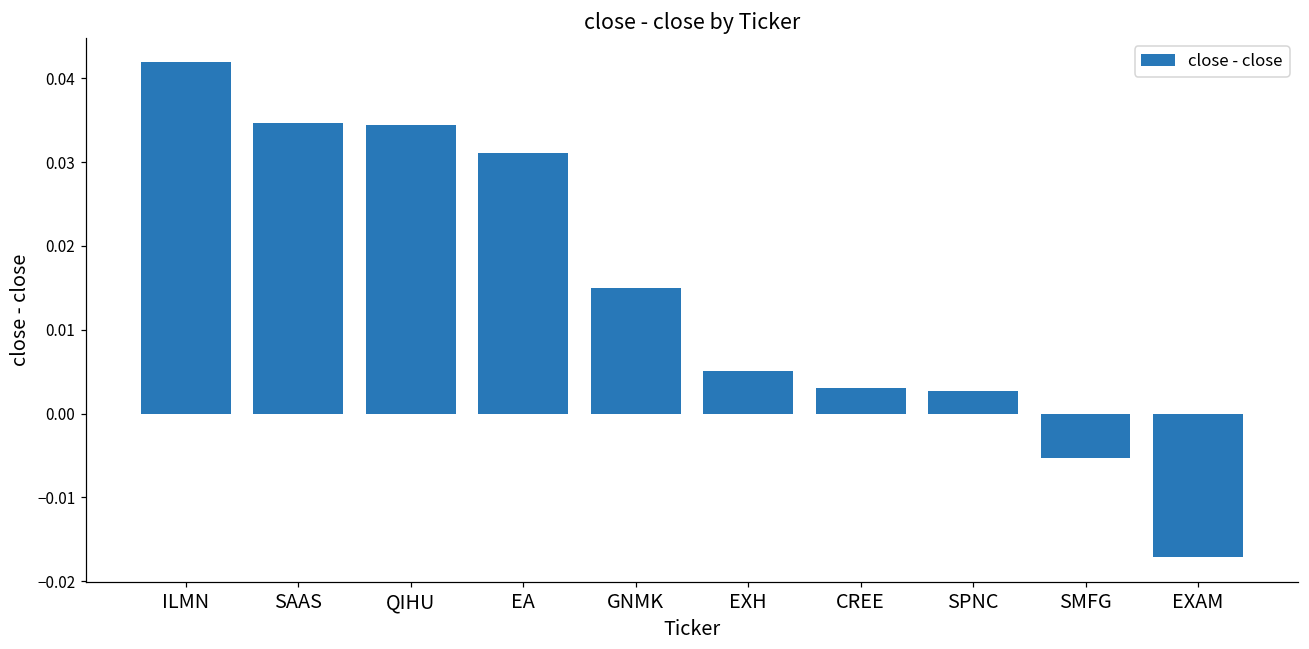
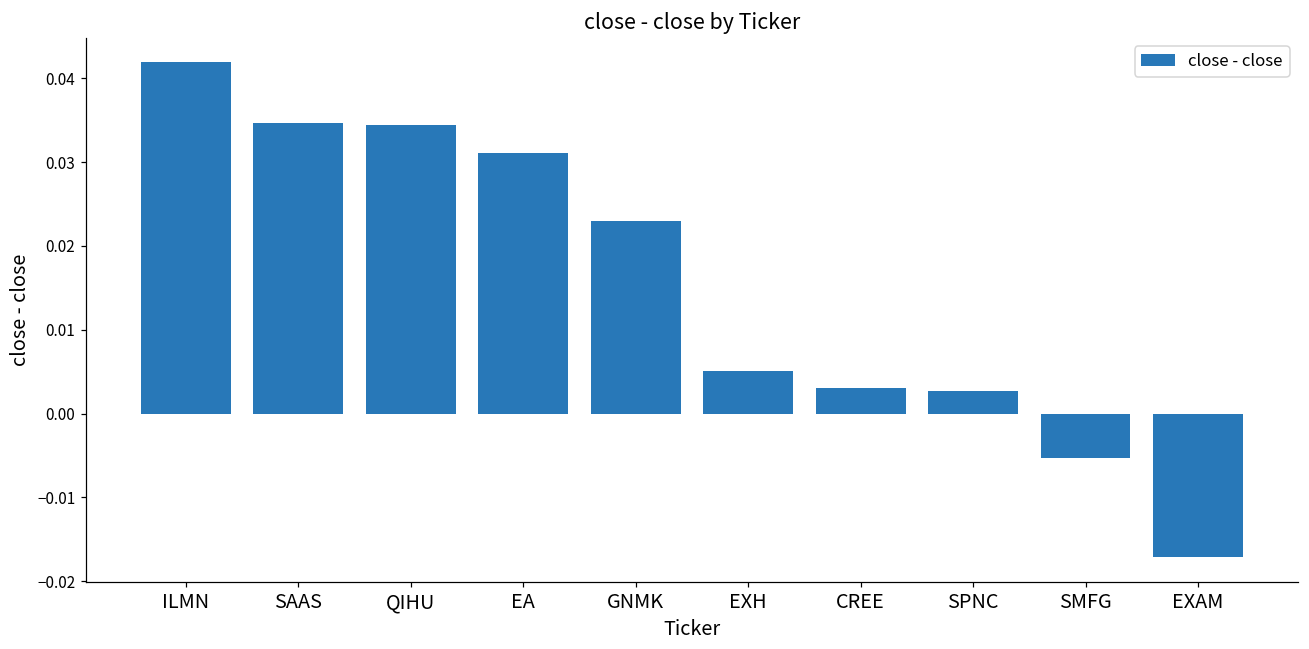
  {
    "ILMN": 0.042,
    "SAAS": 0.035,
    "QIHU": 0.034,
    "EA": 0.031,
-   "GNMK": 0.015,
+   "GNMK": 0.023,
    "EXH": 0.005,
    "CREE": 0.003,
    "SPNC": 0.003,
    "SMFG": -0.005,
    "EXAM": -0.017
  }
